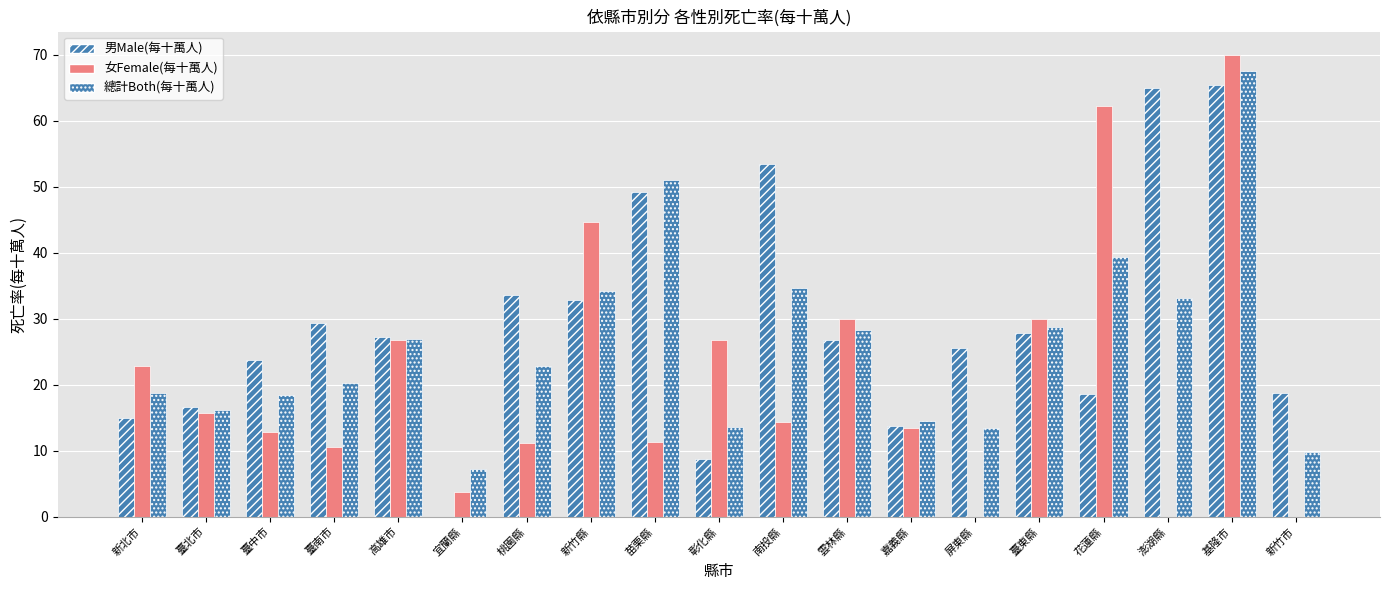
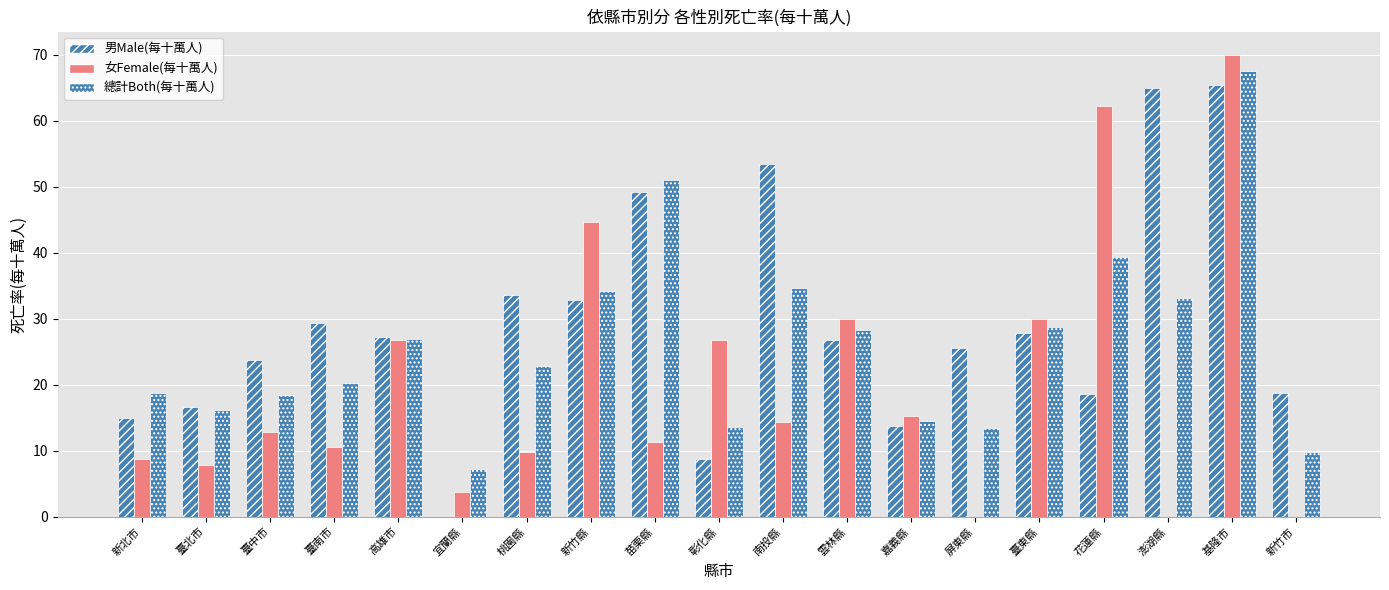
  {
    "女Female(每十萬人)": {
-     "新北市": 23,
-     "臺北市": 16,
+     "新北市": 9,
+     "臺北市": 8,
      "臺中市": 13,
      "臺南市": 11,
      "高雄市": 27,
      "宜蘭縣": 4,
-     "桃園縣": 11,
+     "桃園縣": 10,
      "新竹縣": 45,
      "苗栗縣": 11,
      "彰化縣": 27,
      "南投縣": 14,
      "雲林縣": 30,
-     "嘉義縣": 13,
+     "嘉義縣": 15,
      "屏東縣": 0,
      "臺東縣": 30,
      "花蓮縣": 62,
      "澎湖縣": 0,
      "基隆市": 70,
      "新竹市": 0
    }
  }
